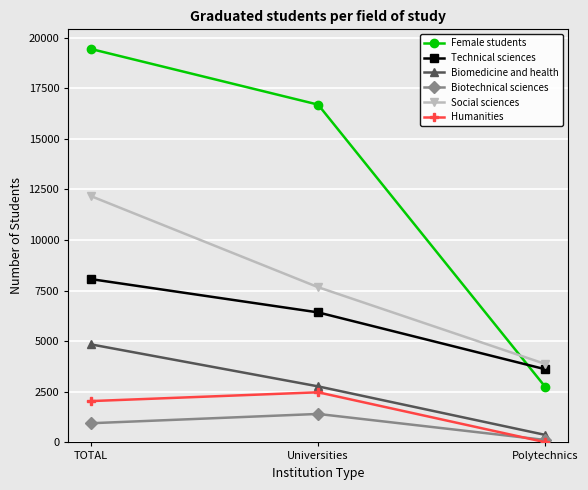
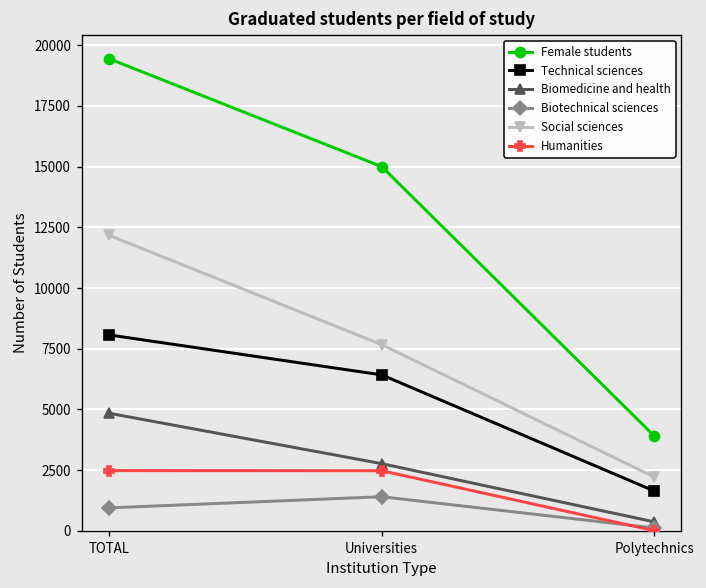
  {
    "Female students": {
      "TOTAL": 19400,
-     "Universities": 16700,
-     "Polytechnics": 2700
+     "Universities": 15000,
+     "Polytechnics": 3900
    },
    "Technical sciences": {
      "TOTAL": 8100,
      "Universities": 6400,
-     "Polytechnics": 3600
+     "Polytechnics": 1600
    },
    "Biomedicine and health": {
      "TOTAL": 4800,
      "Universities": 2800,
      "Polytechnics": 400
    },
    "Biotechnical sciences": {
      "TOTAL": 900,
      "Universities": 1400
    },
    "Social sciences": {
      "TOTAL": 12200,
      "Universities": 7700,
-     "Polytechnics": 3900
+     "Polytechnics": 2200
    },
    "Humanities": {
-     "TOTAL": 2000,
+     "TOTAL": 2500,
      "Universities": 2500
    }
  }
